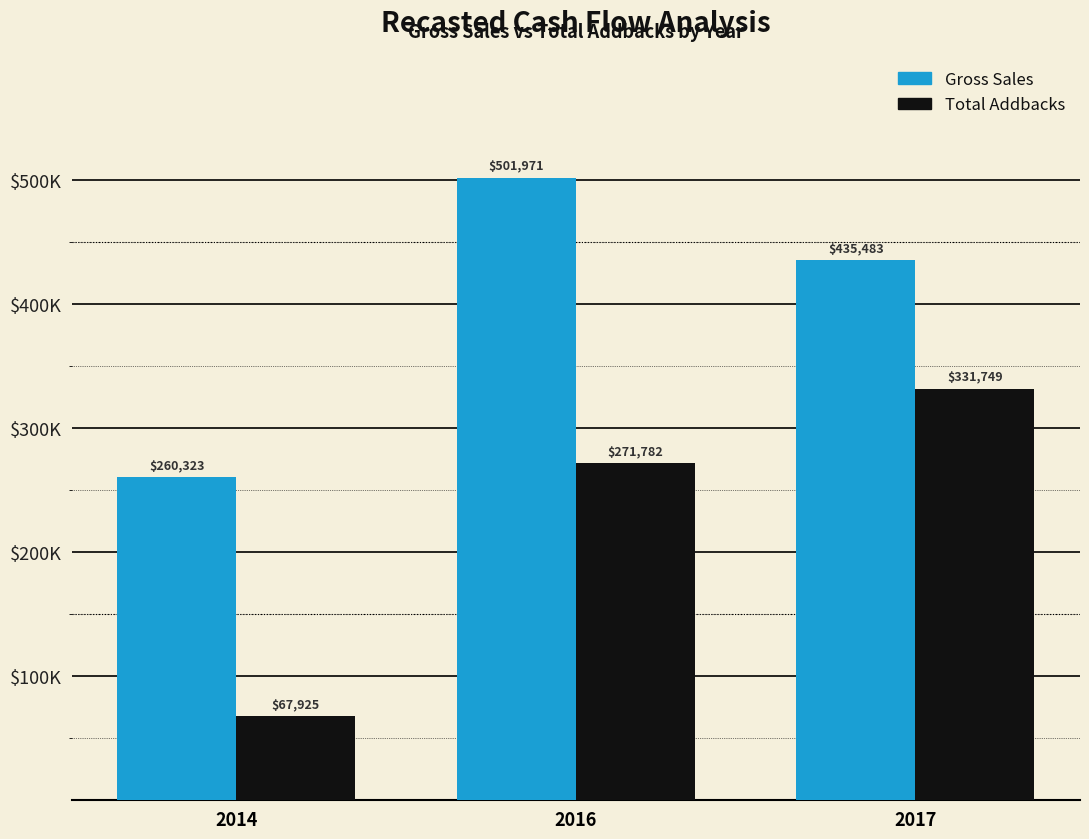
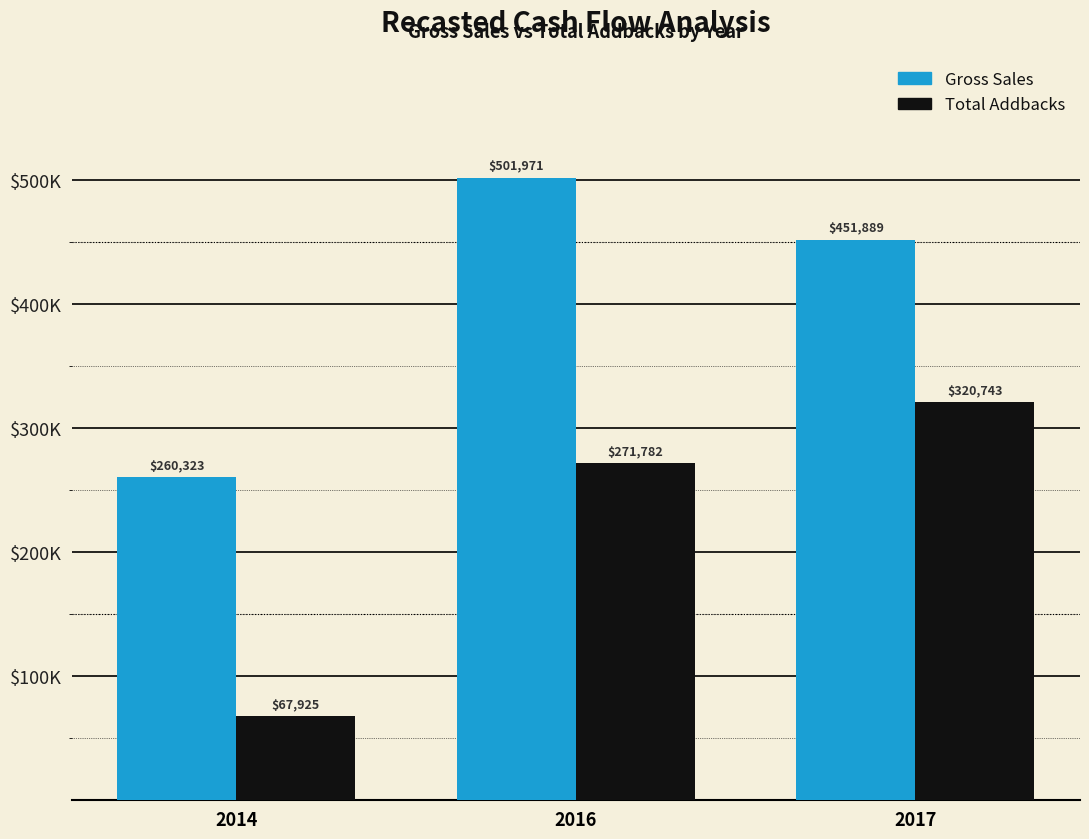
  {
    "Gross Sales": {
      "2014": "$260,323",
      "2016": "$501,971",
-     "2017": "$435,483"
+     "2017": "$451,889"
    },
    "Total Addbacks": {
      "2014": "$67,925",
      "2016": "$271,782",
-     "2017": "$331,749"
+     "2017": "$320,743"
    }
  }
